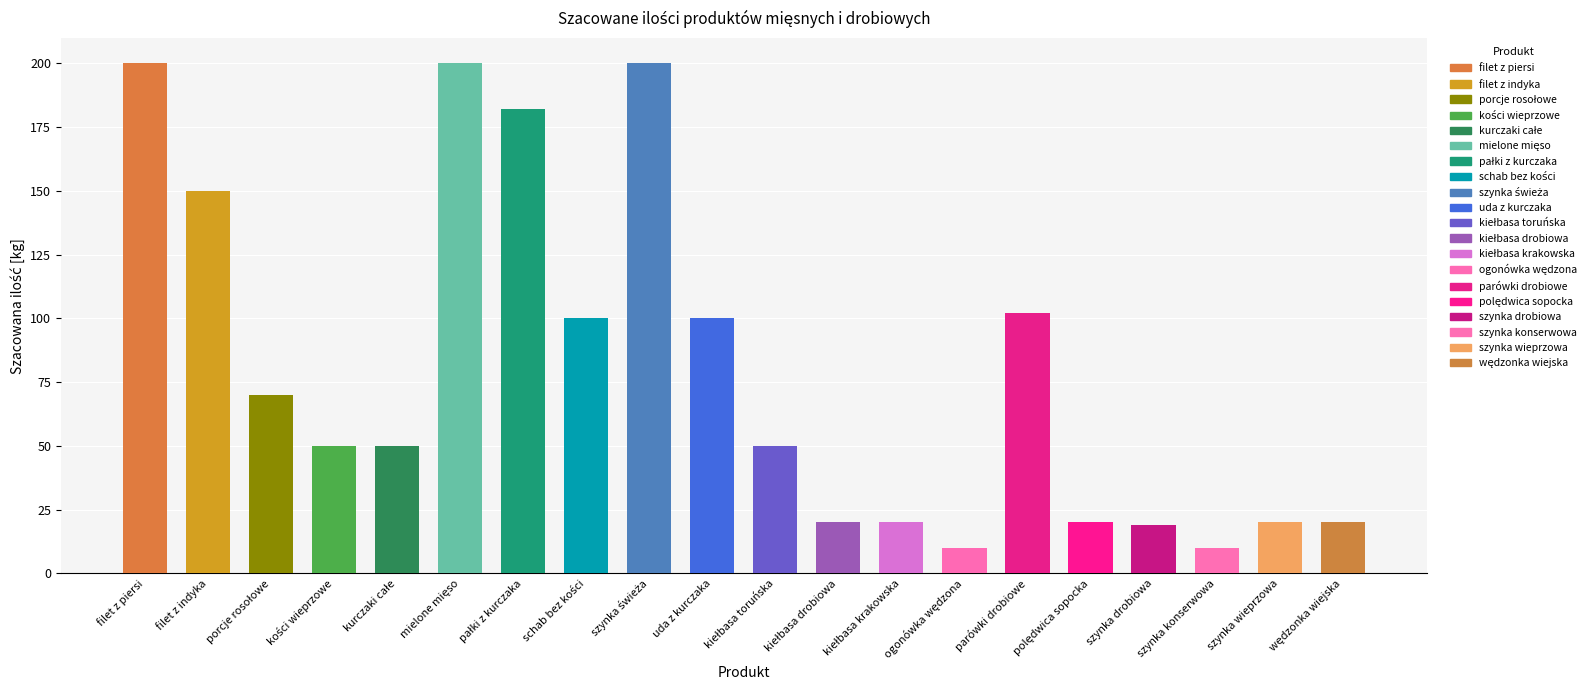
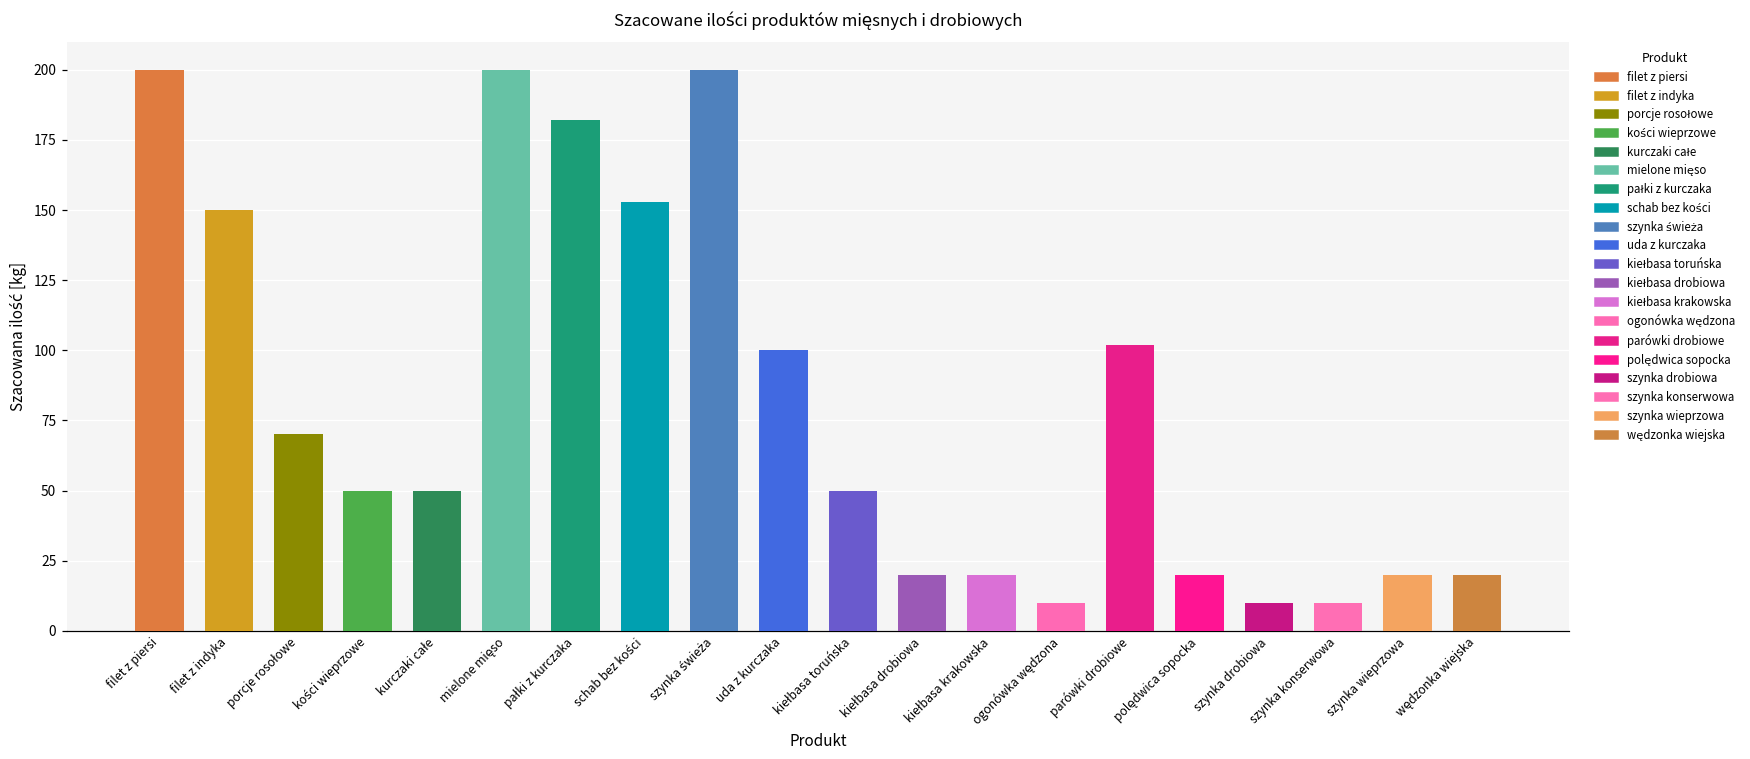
  {
    "filet z piersi": 200,
    "filet z indyka": 150,
    "porcje rosołowe": 70,
    "kości wieprzowe": 50,
    "kurczaki całe": 50,
    "mielone mięso": 200,
    "pałki z kurczaka": 182,
-   "schab bez kości": 100,
+   "schab bez kości": 153,
    "szynka świeża": 200,
    "uda z kurczaka": 100,
    "kiełbasa toruńska": 50,
    "kiełbasa drobiowa": 20,
    "kiełbasa krakowska": 20,
    "ogonówka wędzona": 10,
    "parówki drobiowe": 102,
    "polędwica sopocka": 20,
-   "szynka drobiowa": 19,
+   "szynka drobiowa": 10,
    "szynka konserwowa": 10,
    "szynka wieprzowa": 20,
    "wędzonka wiejska": 20
  }
